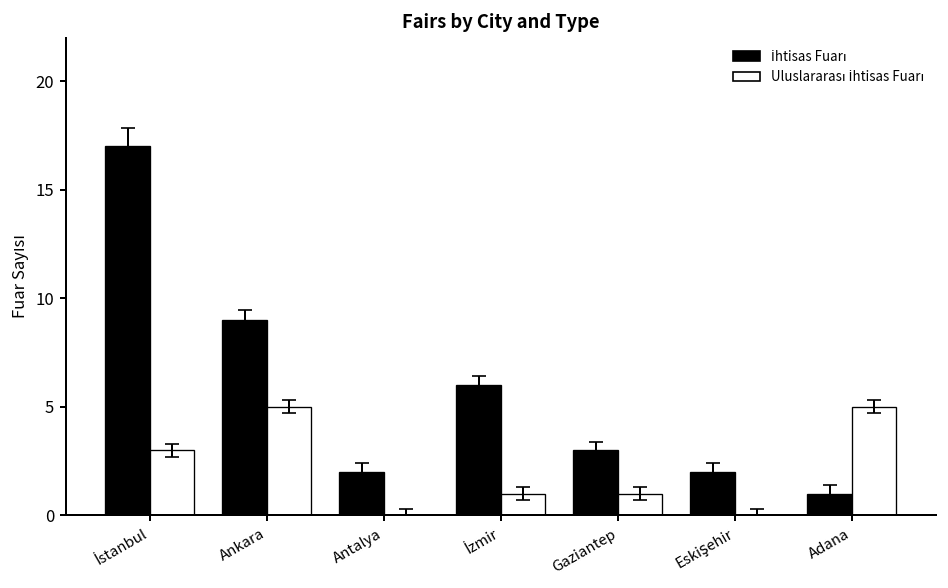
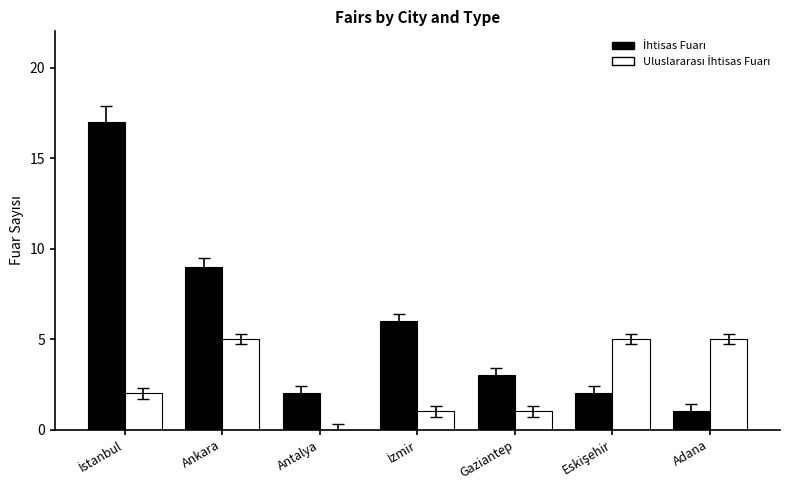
  {
    "Uluslararası İhtisas Fuarı": {
-     "İstanbul": 3,
+     "İstanbul": 2,
      "Ankara": 5,
      "Antalya": 0,
      "İzmir": 1,
      "Gaziantep": 1,
-     "Eskişehir": 0,
+     "Eskişehir": 5,
      "Adana": 5
    }
  }
